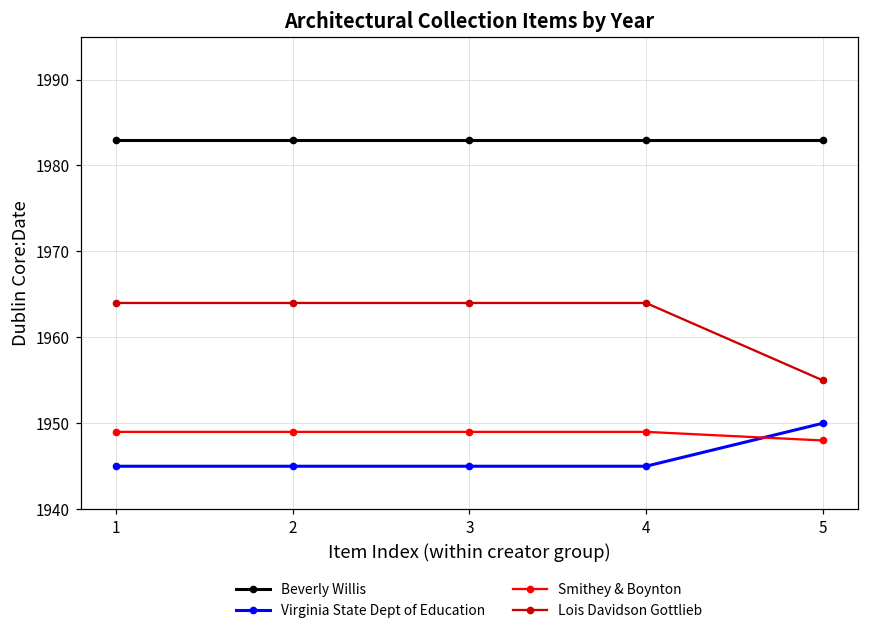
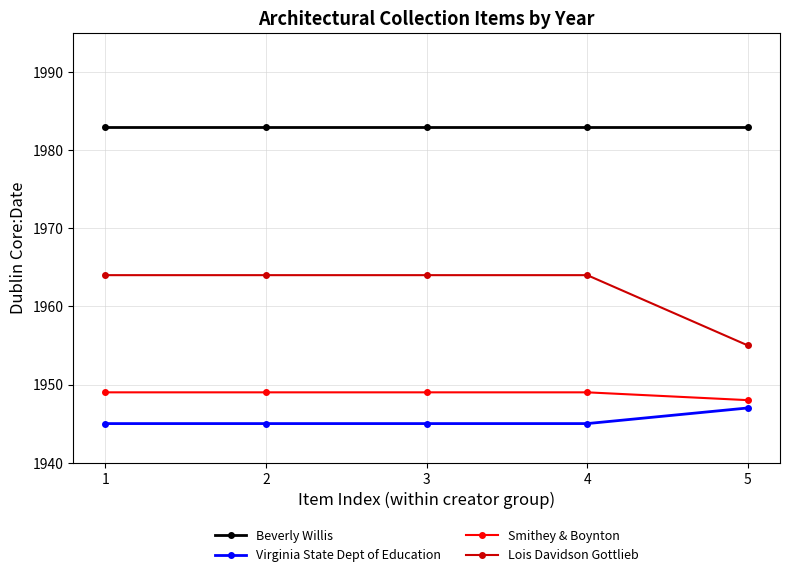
  {
    "Beverly Willis": {
      "1": 1983,
      "2": 1983,
      "3": 1983,
      "4": 1983,
      "5": 1983
    },
    "Virginia State Dept of Education": {
      "1": 1945,
      "2": 1945,
      "3": 1945,
      "4": 1945,
-     "5": 1950
+     "5": 1947
    }
  }
